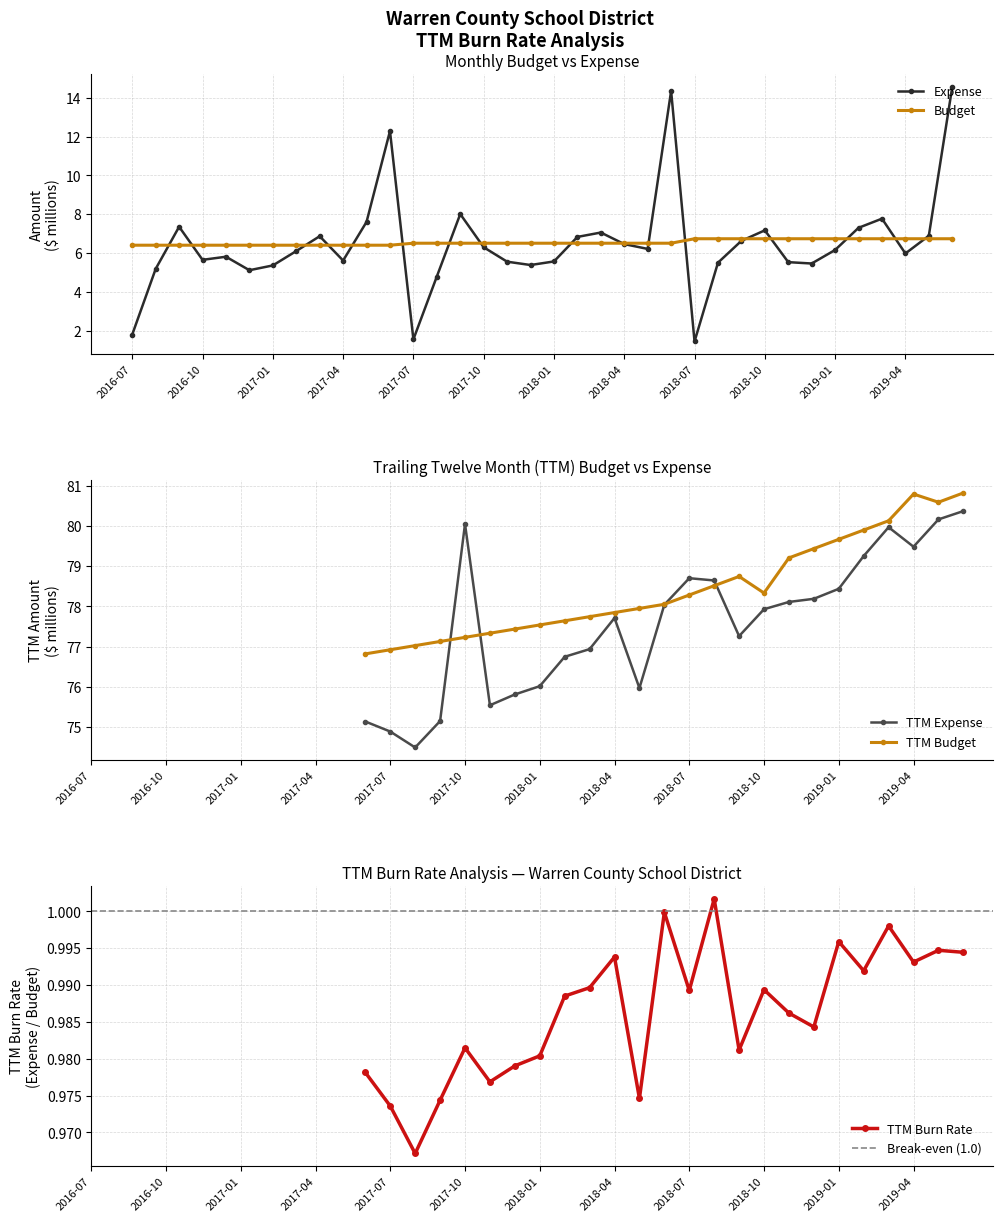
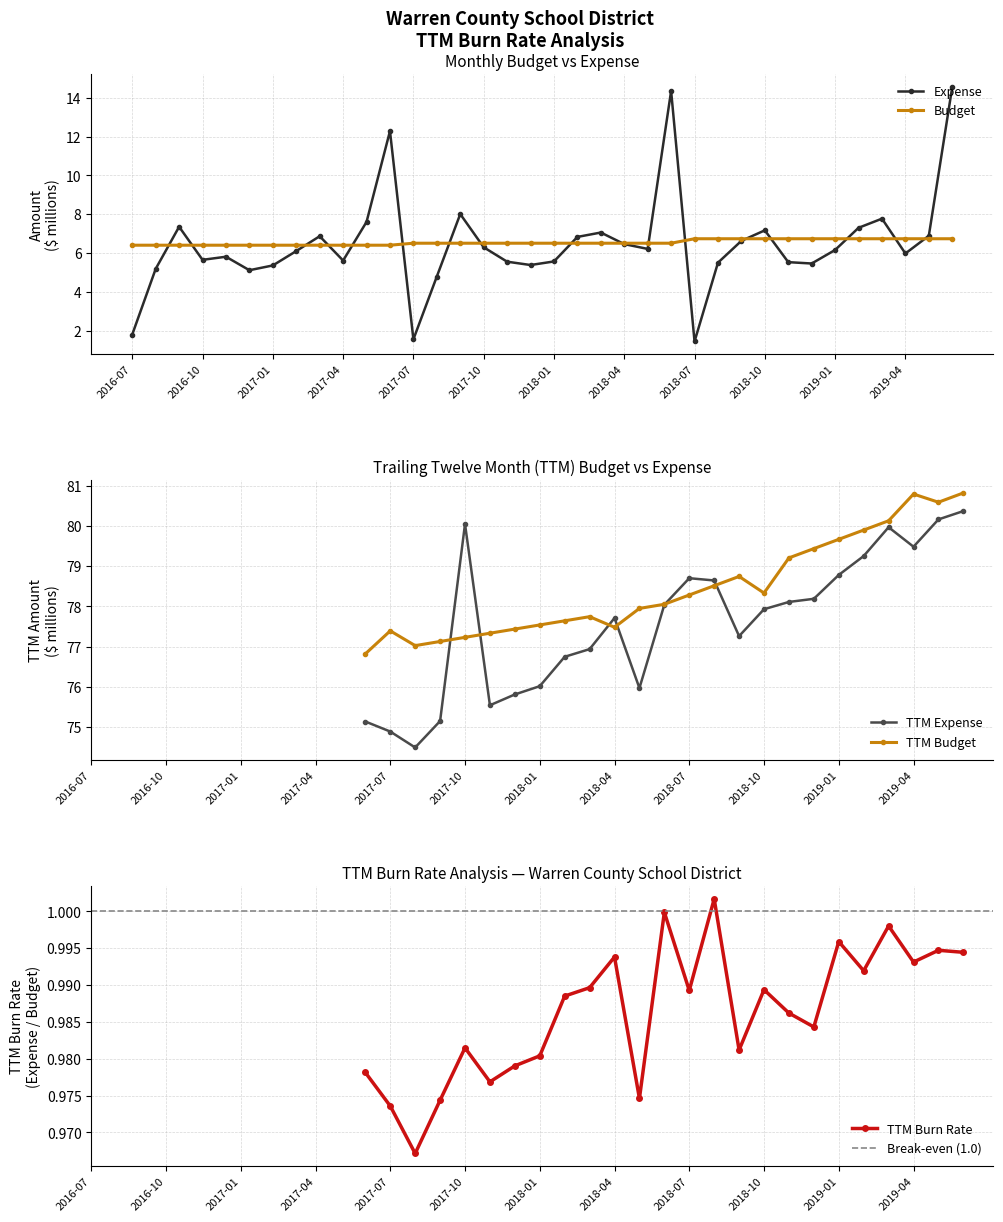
  {
    "Monthly Budget vs Expense": {
      "Expense": {
        "2016-07": 1.8,
        "2016-10": 5.6,
        "2017-01": 5.4,
        "2017-04": 5.6,
        "2017-07": 1.5,
        "2017-10": 6.3,
        "2018-01": 5.6,
        "2018-07": 1.4,
        "2018-10": 7.2,
        "2019-01": 6.2,
        "2019-04": 6.0
      },
      "Budget": {
        "2016-07": 6.4,
        "2016-10": 6.4,
        "2017-01": 6.4,
        "2017-04": 6.4,
        "2017-07": 6.5,
        "2017-10": 6.5,
        "2018-01": 6.5,
        "2018-07": 6.7,
        "2018-10": 6.7,
        "2019-01": 6.7,
        "2019-04": 6.7
      }
    },
    "Trailing Twelve Month (TTM) Budget vs Expense": {
      "TTM Expense": {
        "2017-07": 74.9,
        "2017-10": 80.0,
        "2018-01": 76.0,
        "2018-04": 77.7,
        "2018-07": 78.7,
        "2018-10": 77.9,
-       "2019-01": 78.4,
+       "2019-01": 78.8,
        "2019-04": 79.5
      },
      "TTM Budget": {
-       "2017-07": 76.9,
+       "2017-07": 77.4,
        "2017-10": 77.2,
        "2018-01": 77.5,
-       "2018-04": 77.8,
+       "2018-04": 77.5,
        "2018-07": 78.3,
        "2018-10": 78.3,
        "2019-01": 79.7,
        "2019-04": 80.8
      }
    },
    "TTM Burn Rate Analysis — Warren County School District": {
      "2017-07": 0.974,
      "2017-10": 0.981,
      "2018-01": 0.980,
      "2018-04": 0.994,
      "2018-07": 0.989,
      "2018-10": 0.989,
      "2019-01": 0.996,
      "2019-04": 0.993
    }
  }
